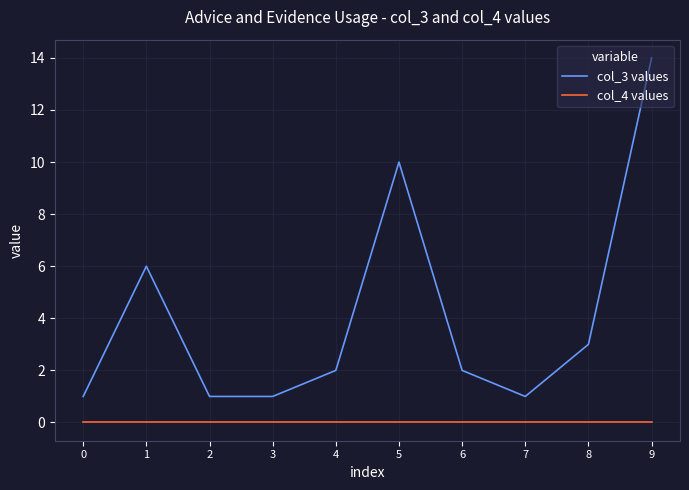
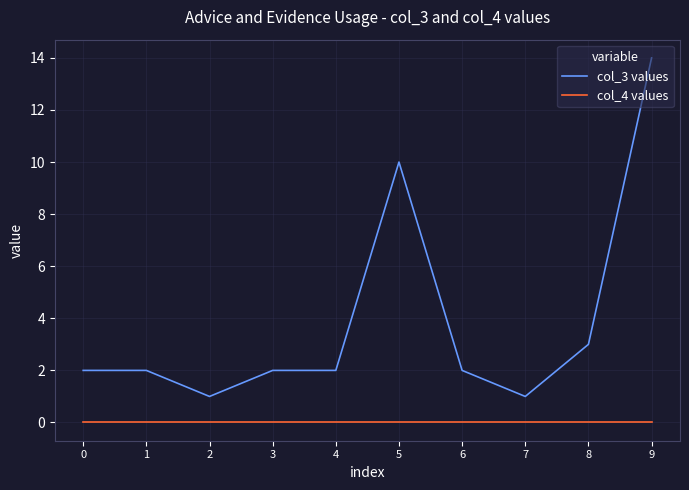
  {
    "col_3 values": {
-     "0": 1,
-     "1": 6,
+     "0": 2,
+     "1": 2,
      "2": 1,
-     "3": 1,
+     "3": 2,
      "4": 2,
      "5": 10,
      "6": 2,
      "7": 1,
      "8": 3
    },
    "col_4 values": {
      "0": 0,
      "1": 0,
      "2": 0,
      "3": 0,
      "4": 0,
      "5": 0,
      "6": 0,
      "7": 0,
      "8": 0,
      "9": 0
    }
  }
